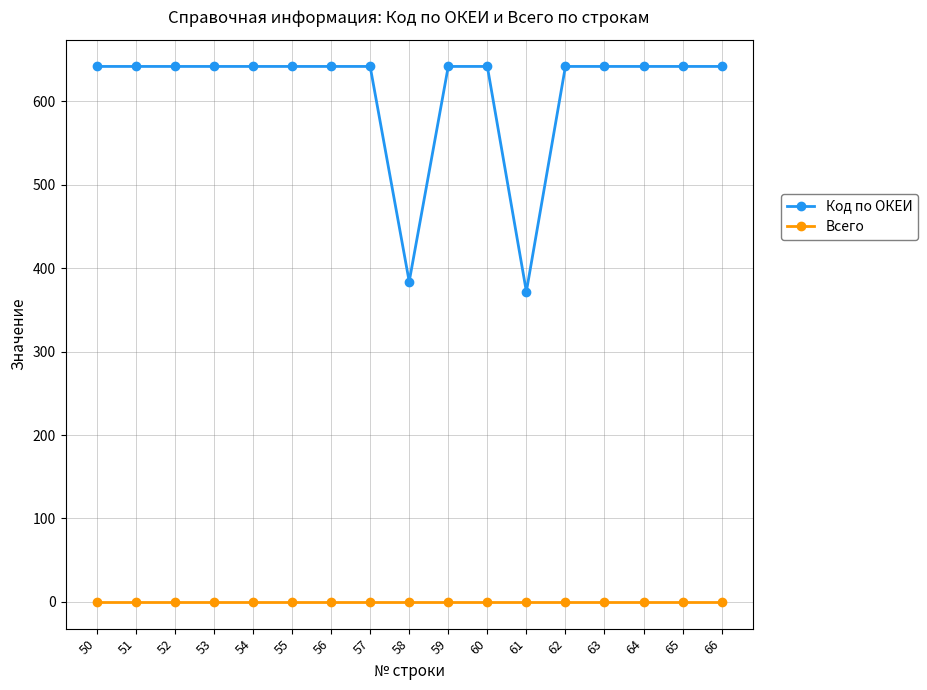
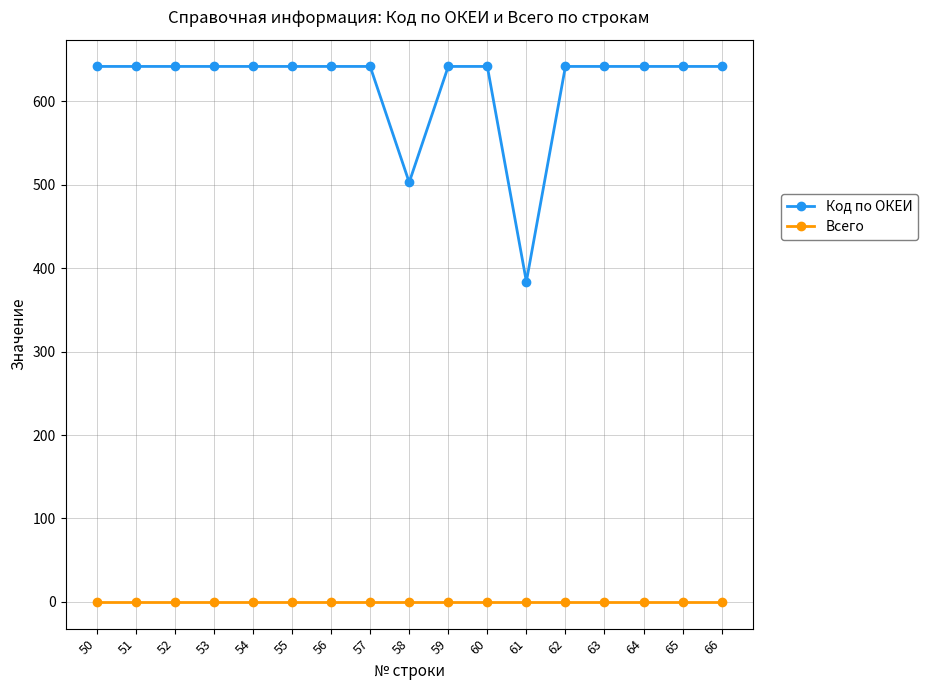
  {
    "Код по ОКЕИ": {
      "50": 640,
      "51": 640,
      "52": 640,
      "53": 640,
      "54": 640,
      "55": 640,
      "56": 640,
      "57": 640,
-     "58": 380,
+     "58": 500,
      "59": 640,
      "60": 640,
-     "61": 370,
+     "61": 380,
      "62": 640,
      "63": 640,
      "64": 640,
      "65": 640,
      "66": 640
    },
    "Всего": {
      "50": 0,
      "51": 0,
      "52": 0,
      "53": 0,
      "54": 0,
      "55": 0,
      "56": 0,
      "57": 0,
      "58": 0,
      "59": 0,
      "60": 0,
      "61": 0,
      "62": 0,
      "63": 0,
      "64": 0,
      "65": 0,
      "66": 0
    }
  }
